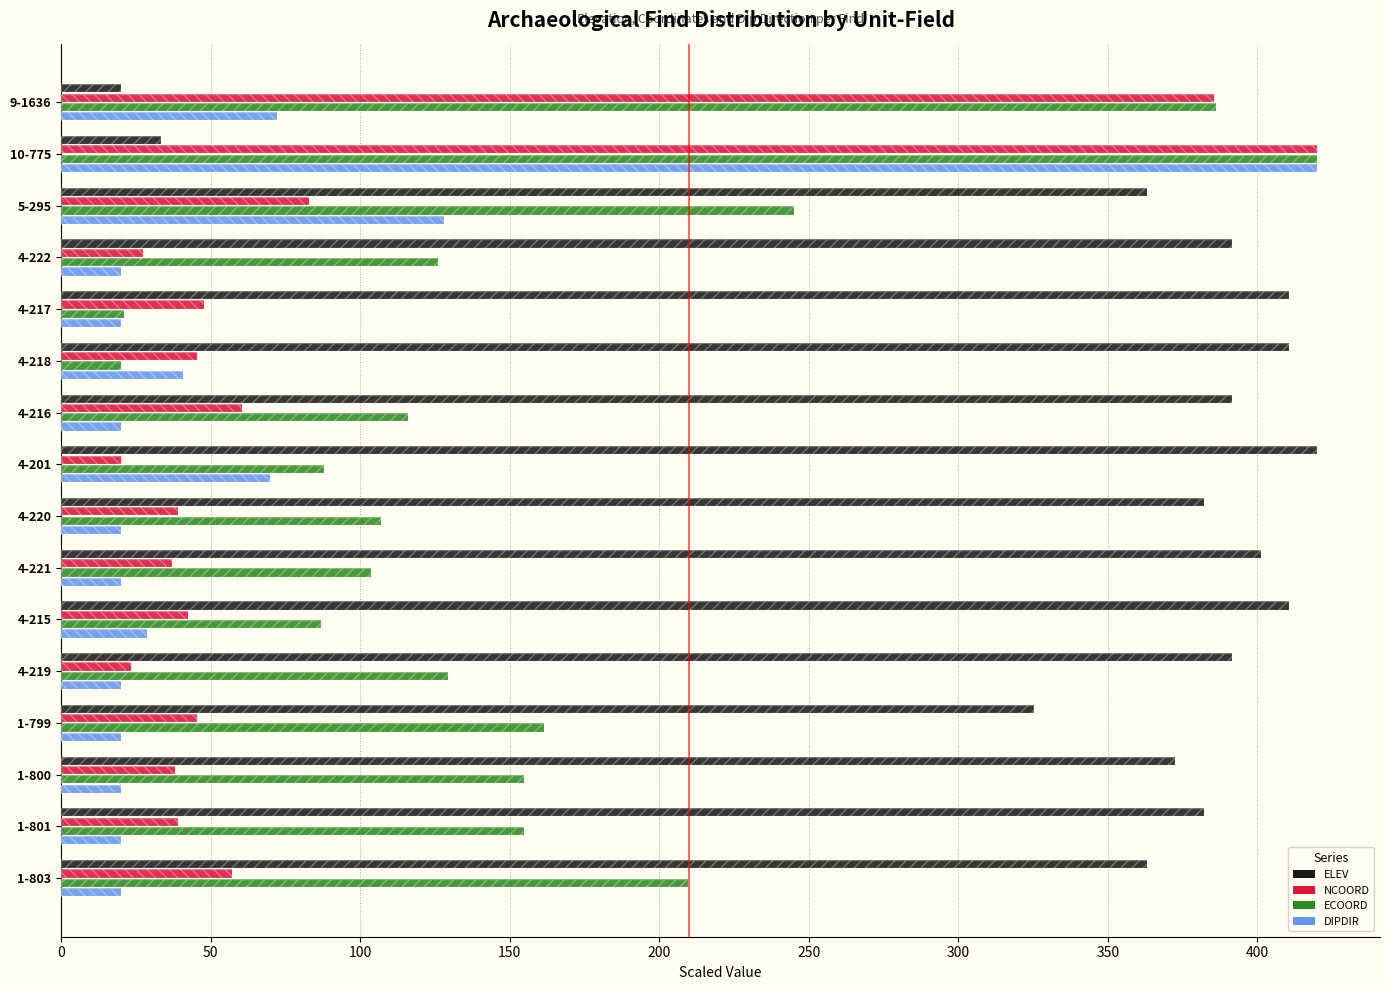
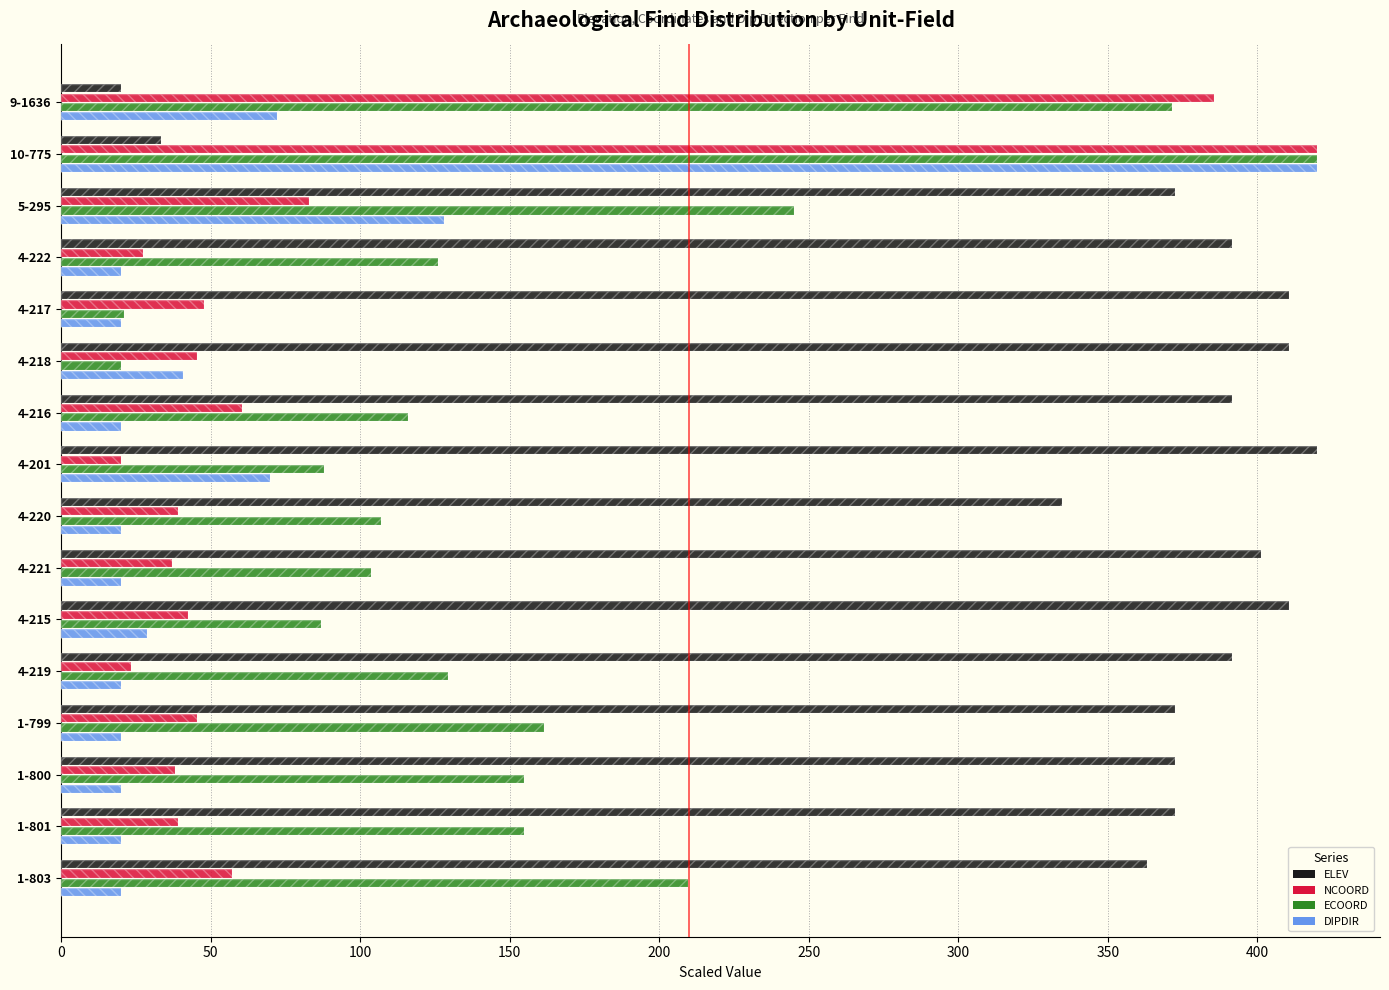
  {
    "ELEV": {
      "9-1636": 20,
      "10-775": 33,
-     "5-295": 363,
+     "5-295": 373,
      "4-222": 392,
      "4-217": 411,
      "4-218": 411,
      "4-216": 392,
      "4-201": 420,
-     "4-220": 382,
+     "4-220": 335,
      "4-221": 401,
      "4-215": 411,
      "4-219": 392,
-     "1-799": 325,
+     "1-799": 373,
      "1-800": 373,
-     "1-801": 382,
+     "1-801": 373,
      "1-803": 363
    },
    "NCOORD": {
      "9-1636": 385,
      "10-775": 420,
      "5-295": 83,
      "4-222": 27,
      "4-217": 48,
      "4-218": 46,
      "4-216": 60,
      "4-201": 20,
      "4-220": 39,
      "4-221": 37,
      "4-215": 42,
      "4-219": 23,
      "1-799": 46,
      "1-800": 38,
      "1-801": 39,
      "1-803": 57
    },
    "ECOORD": {
-     "9-1636": 386,
+     "9-1636": 372,
      "10-775": 420,
      "5-295": 245,
      "4-222": 126,
      "4-217": 21,
      "4-218": 20,
      "4-216": 116,
      "4-201": 88,
      "4-220": 107,
      "4-221": 104,
      "4-215": 87,
      "4-219": 129,
      "1-799": 162,
      "1-800": 155,
      "1-801": 155,
      "1-803": 209
    },
    "DIPDIR": {
      "9-1636": 72,
      "10-775": 420,
      "5-295": 128,
      "4-222": 20,
      "4-217": 20,
      "4-218": 41,
      "4-216": 20,
      "4-201": 70,
      "4-220": 20,
      "4-221": 20,
      "4-215": 29,
      "4-219": 20,
      "1-799": 20,
      "1-800": 20,
      "1-801": 20,
      "1-803": 20
    }
  }
